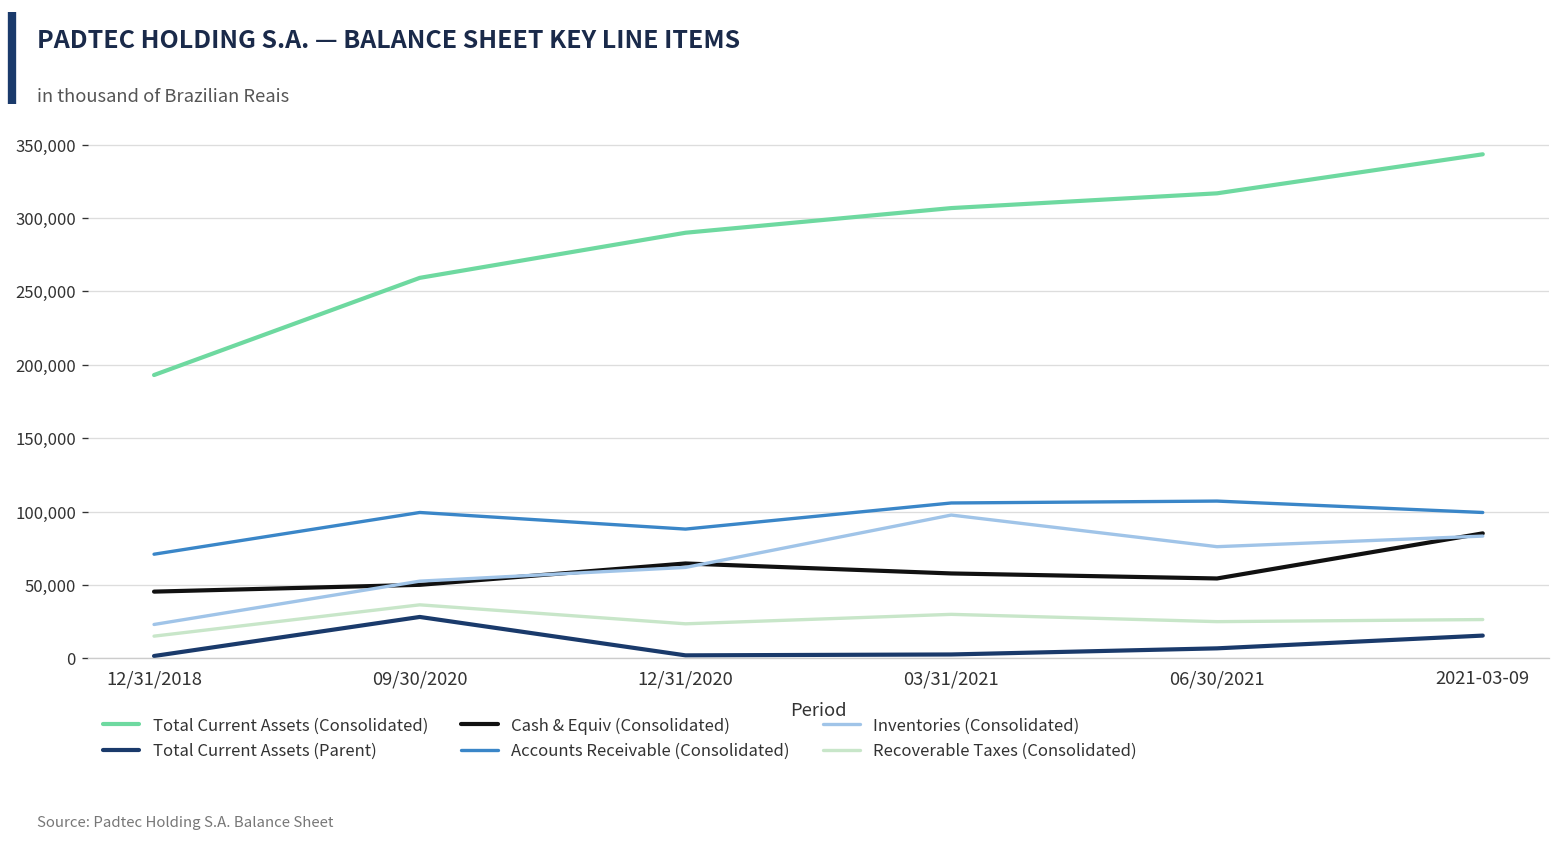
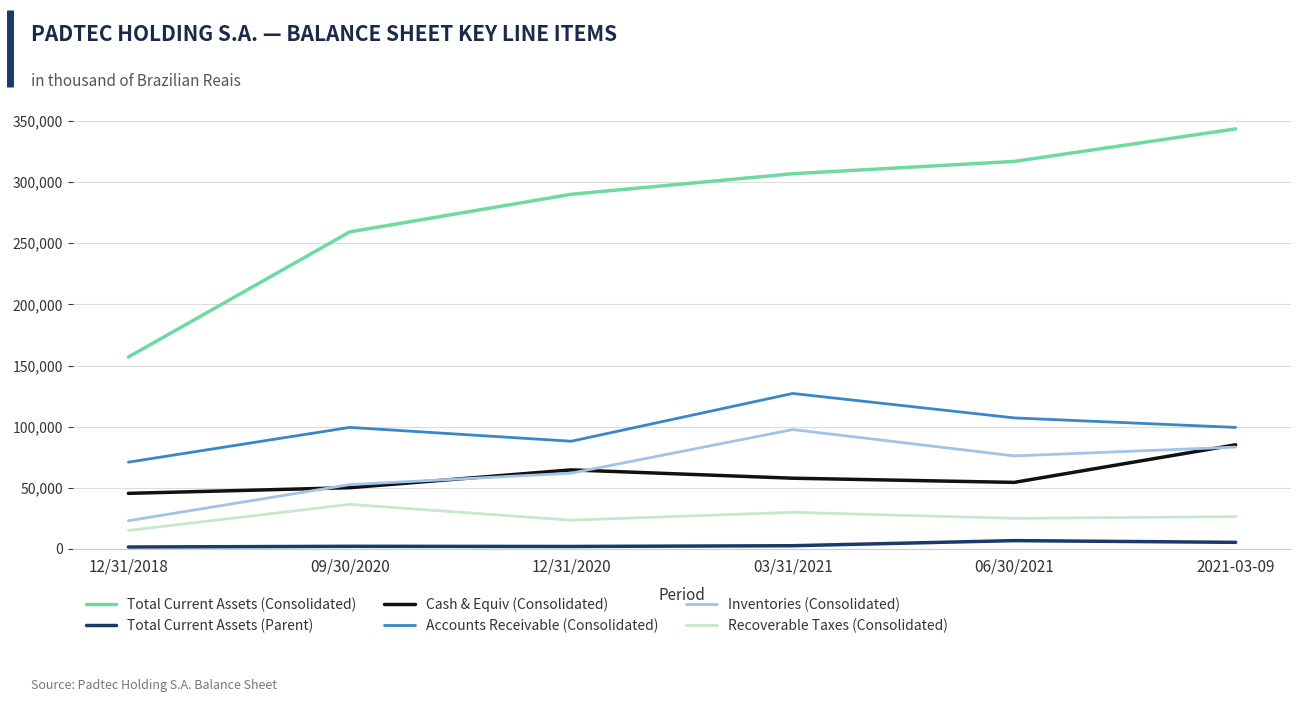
  {
    "Total Current Assets (Consolidated)": {
-     "12/31/2018": "193,000",
+     "12/31/2018": "157,000",
      "09/30/2020": "259,000",
      "12/31/2020": "290,000",
      "03/31/2021": "307,000",
      "06/30/2021": "317,000",
      "2021-03-09": "343,000"
    },
    "Total Current Assets (Parent)": {
      "12/31/2018": "2,000",
-     "09/30/2020": "28,000",
+     "09/30/2020": "2,000",
      "12/31/2020": "2,000",
      "03/31/2021": "3,000",
      "06/30/2021": "7,000",
-     "2021-03-09": "16,000"
+     "2021-03-09": "5,000"
    },
    "Cash & Equiv (Consolidated)": {
      "12/31/2018": "45,000",
      "09/30/2020": "50,000",
      "12/31/2020": "65,000",
      "03/31/2021": "58,000",
      "06/30/2021": "54,000"
    },
    "Accounts Receivable (Consolidated)": {
      "12/31/2018": "71,000",
      "09/30/2020": "99,000",
      "12/31/2020": "88,000",
-     "03/31/2021": "106,000",
+     "03/31/2021": "127,000",
      "06/30/2021": "107,000",
      "2021-03-09": "99,000"
    },
    "Inventories (Consolidated)": {
      "12/31/2018": "23,000",
      "09/30/2020": "53,000",
      "12/31/2020": "62,000",
      "03/31/2021": "98,000",
      "06/30/2021": "76,000"
    },
    "Recoverable Taxes (Consolidated)": {
      "12/31/2018": "15,000",
      "09/30/2020": "37,000",
      "12/31/2020": "24,000",
      "03/31/2021": "30,000",
      "06/30/2021": "25,000",
      "2021-03-09": "26,000"
    }
  }
